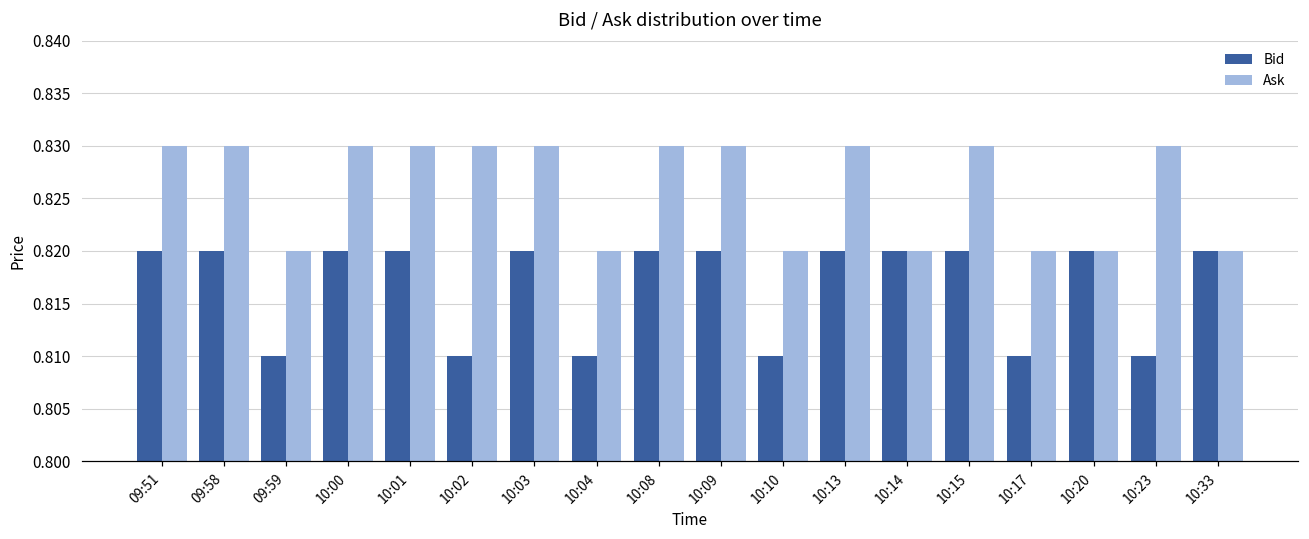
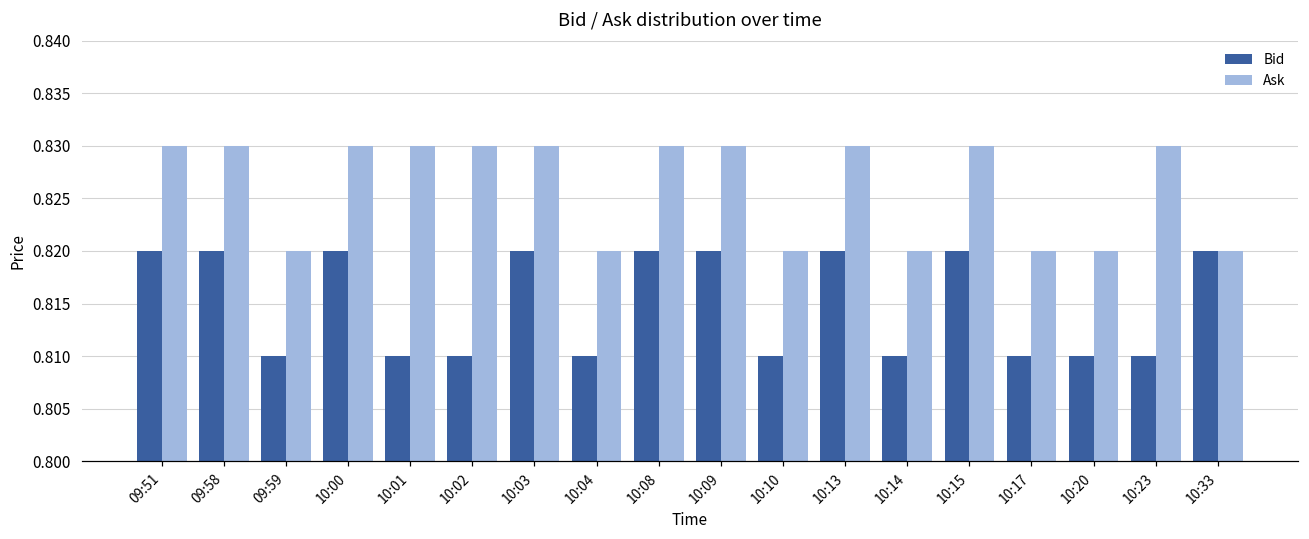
  {
    "Bid": {
      "09:51": 0.82,
      "09:58": 0.82,
      "09:59": 0.81,
      "10:00": 0.82,
-     "10:01": 0.82,
+     "10:01": 0.81,
      "10:02": 0.81,
      "10:03": 0.82,
      "10:04": 0.81,
      "10:08": 0.82,
      "10:09": 0.82,
      "10:10": 0.81,
      "10:13": 0.82,
-     "10:14": 0.82,
+     "10:14": 0.81,
      "10:15": 0.82,
      "10:17": 0.81,
-     "10:20": 0.82,
+     "10:20": 0.81,
      "10:23": 0.81,
      "10:33": 0.82
    },
    "Ask": {
      "09:51": 0.83,
      "09:58": 0.83,
      "09:59": 0.82,
      "10:00": 0.83,
      "10:01": 0.83,
      "10:02": 0.83,
      "10:03": 0.83,
      "10:04": 0.82,
      "10:08": 0.83,
      "10:09": 0.83,
      "10:10": 0.82,
      "10:13": 0.83,
      "10:14": 0.82,
      "10:15": 0.83,
      "10:17": 0.82,
      "10:20": 0.82,
      "10:23": 0.83,
      "10:33": 0.82
    }
  }
